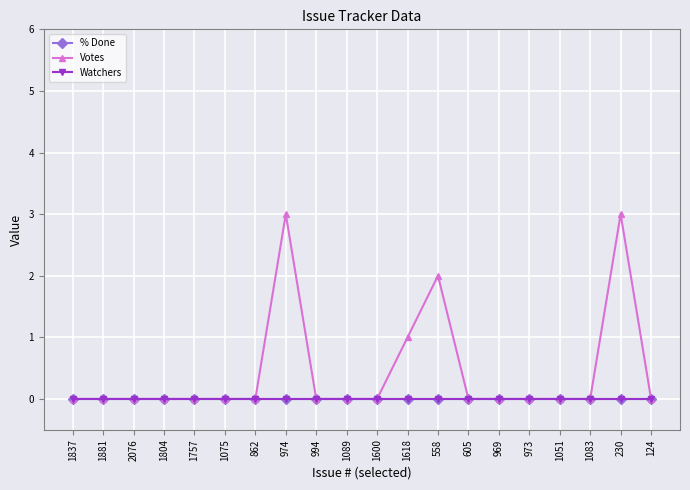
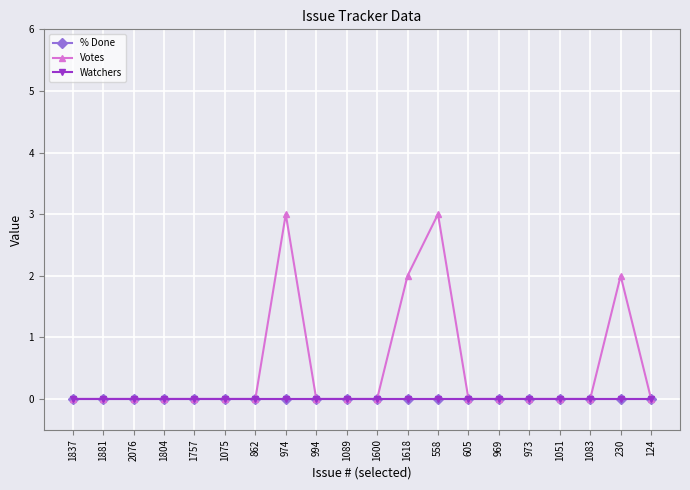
  {
    "Watchers": {
      "974": 0,
      "1618": 0,
      "558": 0,
      "230": 0
    },
    "Votes": {
      "974": 3,
-     "1618": 1,
-     "558": 2,
-     "230": 3
+     "1618": 2,
+     "558": 3,
+     "230": 2
    }
  }
